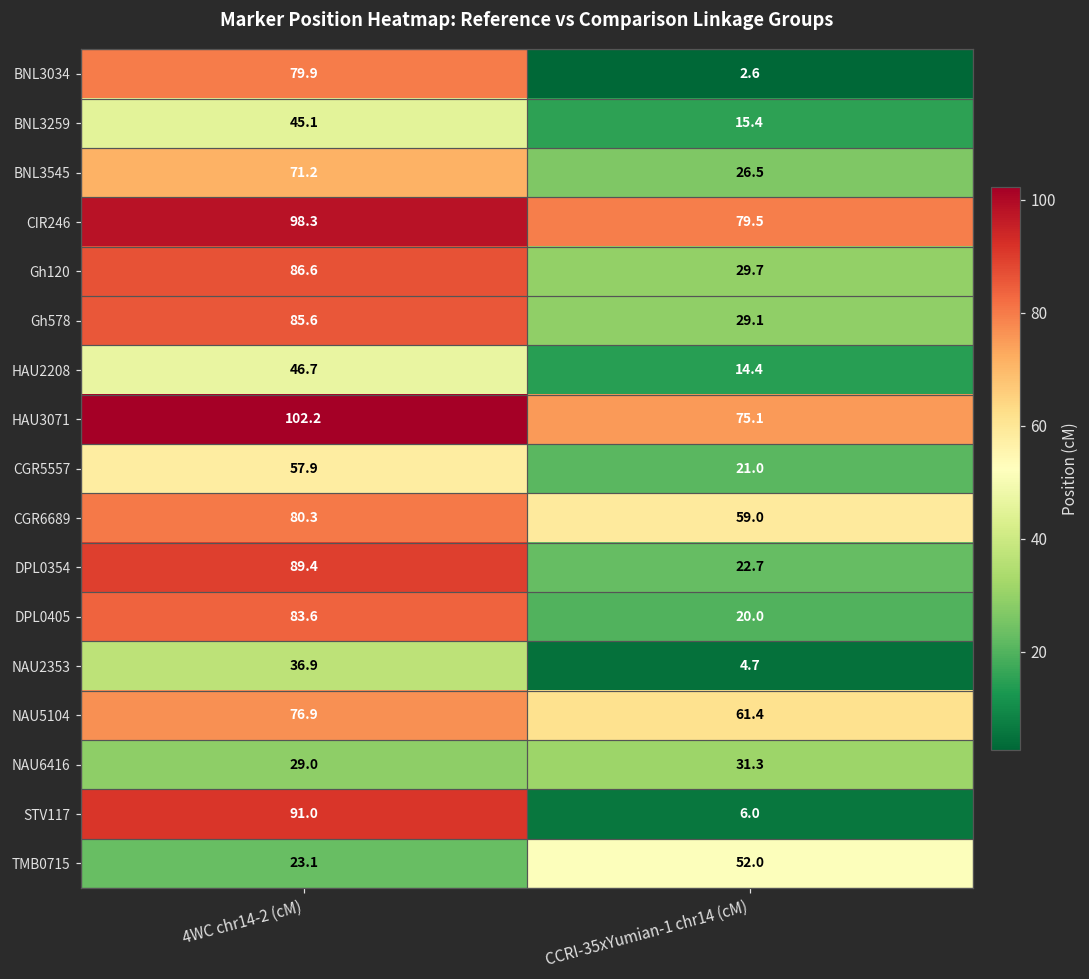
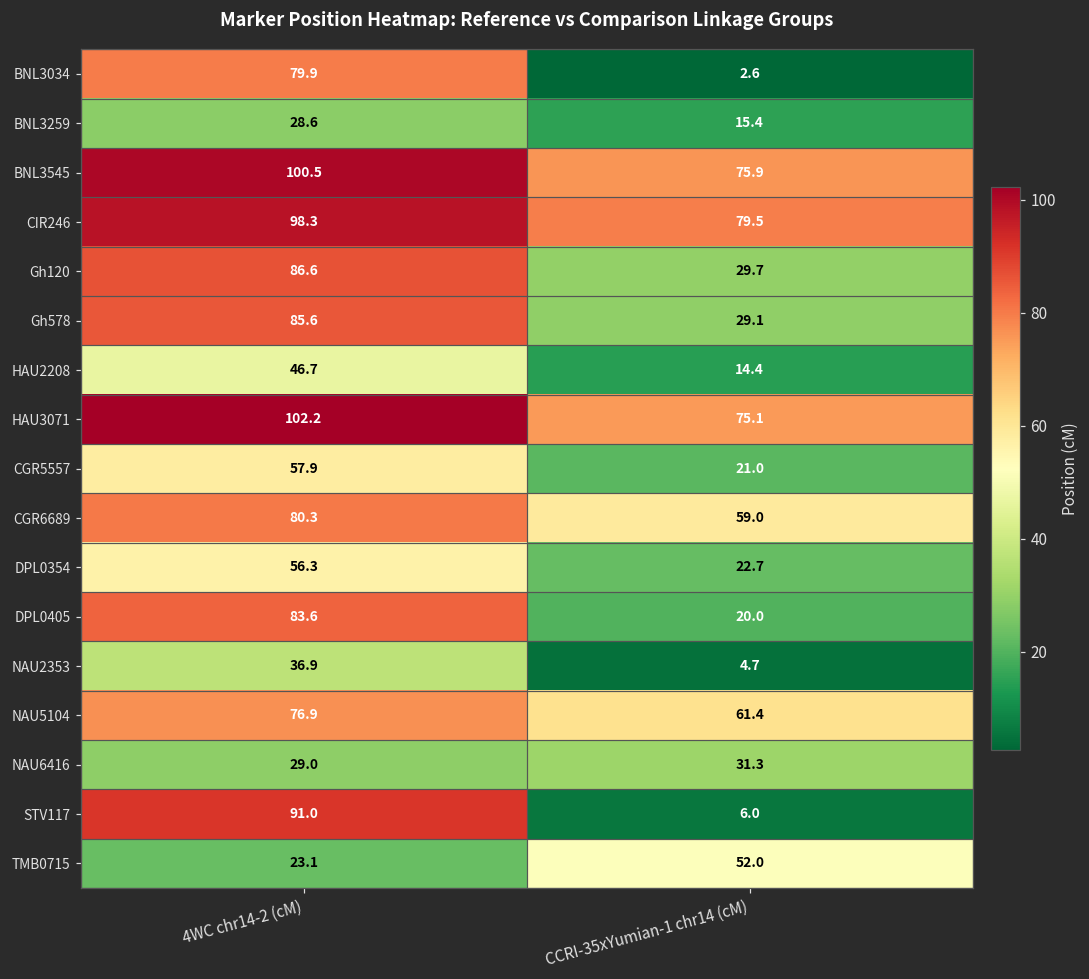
  {
    "BNL3034": {
      "4WC chr14-2 (cM)": 79.9,
      "CCRI-35xYumian-1 chr14 (cM)": 2.6
    },
    "BNL3259": {
-     "4WC chr14-2 (cM)": 45.1,
+     "4WC chr14-2 (cM)": 28.6,
      "CCRI-35xYumian-1 chr14 (cM)": 15.4
    },
    "BNL3545": {
-     "4WC chr14-2 (cM)": 71.2,
-     "CCRI-35xYumian-1 chr14 (cM)": 26.5
+     "4WC chr14-2 (cM)": 100.5,
+     "CCRI-35xYumian-1 chr14 (cM)": 75.9
    },
    "CIR246": {
      "4WC chr14-2 (cM)": 98.3,
      "CCRI-35xYumian-1 chr14 (cM)": 79.5
    },
    "Gh120": {
      "4WC chr14-2 (cM)": 86.6,
      "CCRI-35xYumian-1 chr14 (cM)": 29.7
    },
    "Gh578": {
      "4WC chr14-2 (cM)": 85.6,
      "CCRI-35xYumian-1 chr14 (cM)": 29.1
    },
    "HAU2208": {
      "4WC chr14-2 (cM)": 46.7,
      "CCRI-35xYumian-1 chr14 (cM)": 14.4
    },
    "HAU3071": {
      "4WC chr14-2 (cM)": 102.2,
      "CCRI-35xYumian-1 chr14 (cM)": 75.1
    },
    "CGR5557": {
      "4WC chr14-2 (cM)": 57.9,
      "CCRI-35xYumian-1 chr14 (cM)": 21.0
    },
    "CGR6689": {
      "4WC chr14-2 (cM)": 80.3,
      "CCRI-35xYumian-1 chr14 (cM)": 59.0
    },
    "DPL0354": {
-     "4WC chr14-2 (cM)": 89.4,
+     "4WC chr14-2 (cM)": 56.3,
      "CCRI-35xYumian-1 chr14 (cM)": 22.7
    },
    "DPL0405": {
      "4WC chr14-2 (cM)": 83.6,
      "CCRI-35xYumian-1 chr14 (cM)": 20.0
    },
    "NAU2353": {
      "4WC chr14-2 (cM)": 36.9,
      "CCRI-35xYumian-1 chr14 (cM)": 4.7
    },
    "NAU5104": {
      "4WC chr14-2 (cM)": 76.9,
      "CCRI-35xYumian-1 chr14 (cM)": 61.4
    },
    "NAU6416": {
      "4WC chr14-2 (cM)": 29.0,
      "CCRI-35xYumian-1 chr14 (cM)": 31.3
    },
    "STV117": {
      "4WC chr14-2 (cM)": 91.0,
      "CCRI-35xYumian-1 chr14 (cM)": 6.0
    },
    "TMB0715": {
      "4WC chr14-2 (cM)": 23.1,
      "CCRI-35xYumian-1 chr14 (cM)": 52.0
    }
  }
